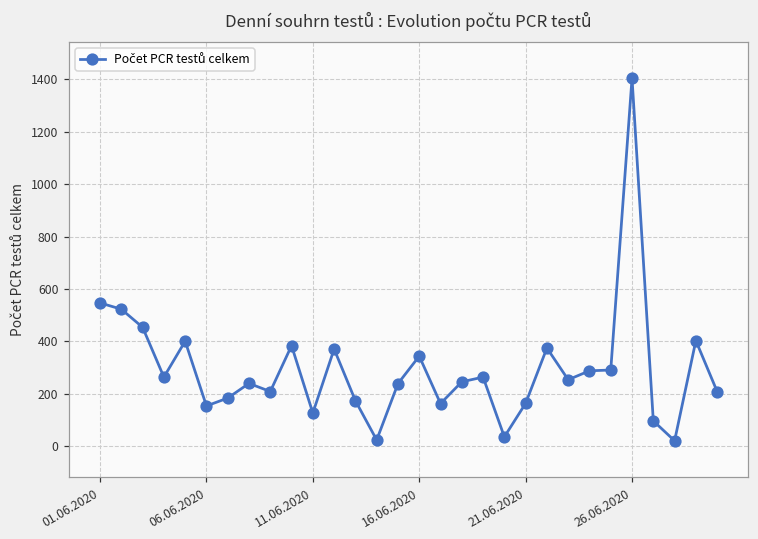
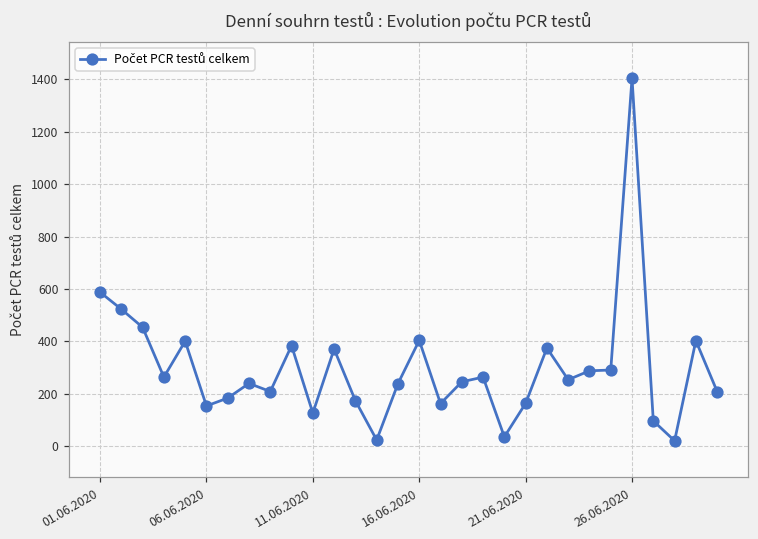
  {
-   "01.06.2020": 550,
+   "01.06.2020": 590,
    "06.06.2020": 150,
    "11.06.2020": 130,
-   "16.06.2020": 340,
+   "16.06.2020": 400,
    "21.06.2020": 160,
    "26.06.2020": 1400
  }
